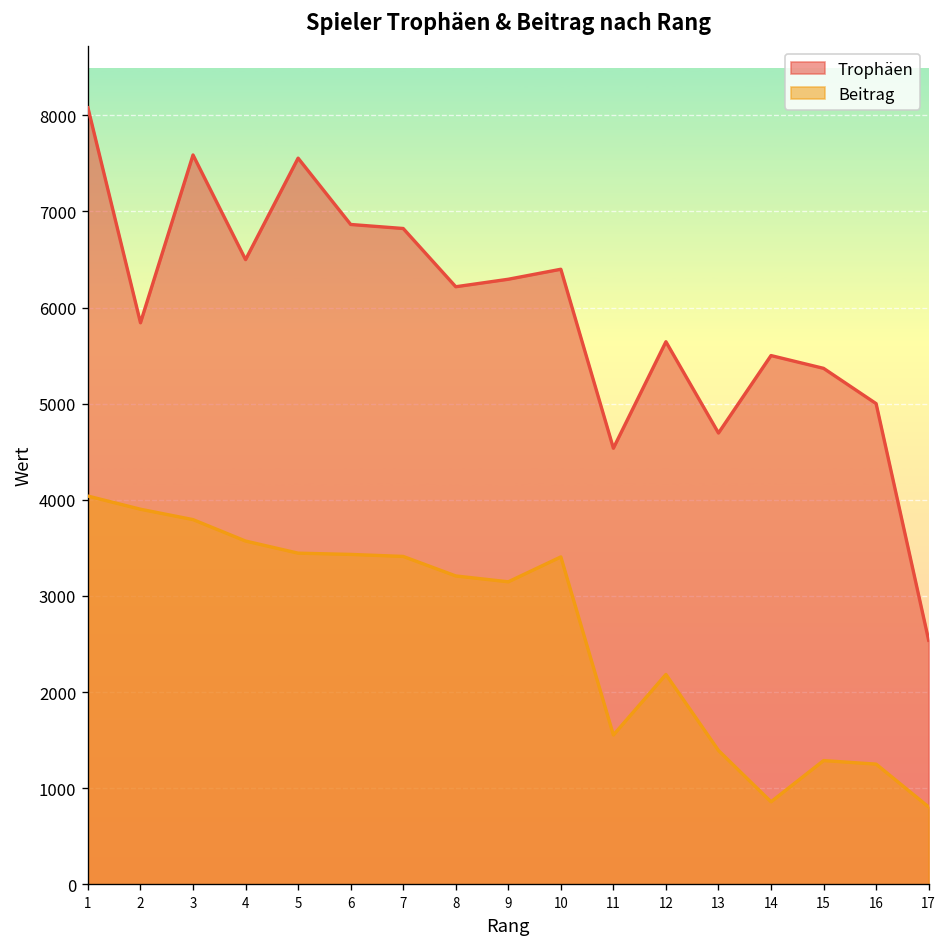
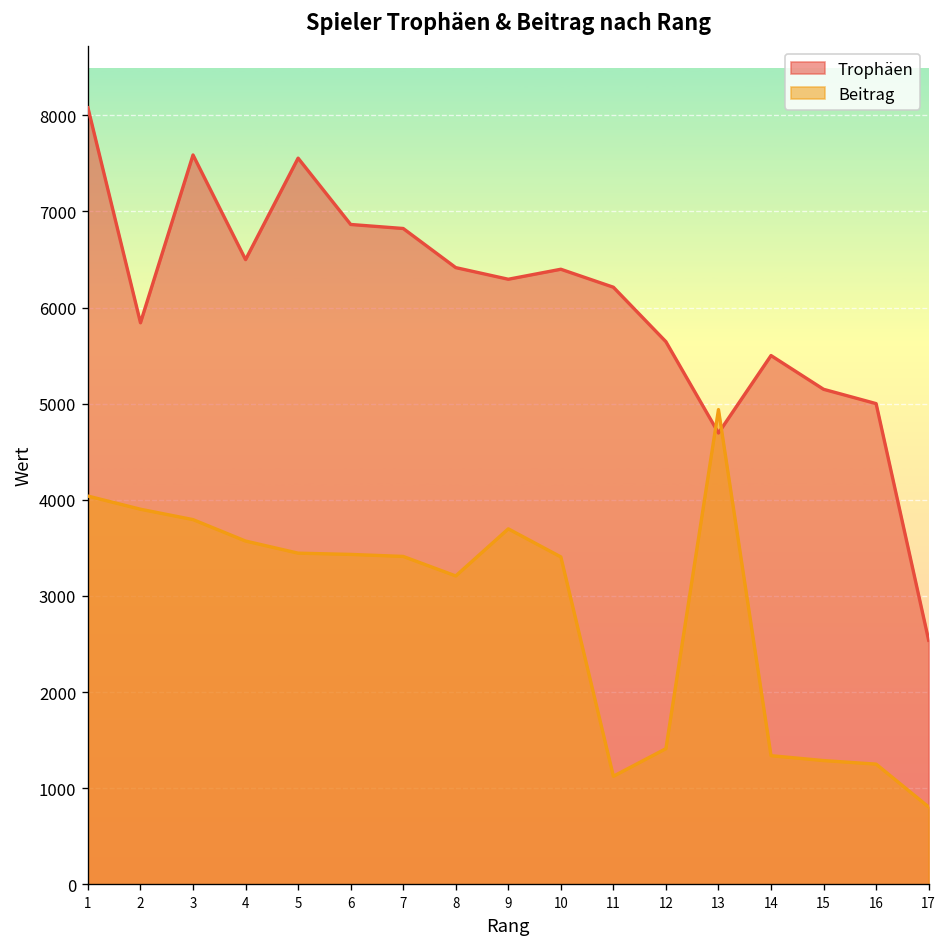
  {
    "Trophäen": {
      "1": 8100,
      "2": 5800,
      "3": 7600,
      "4": 6500,
      "5": 7600,
      "6": 6900,
      "7": 6800,
-     "8": 6200,
+     "8": 6400,
      "9": 6300,
      "10": 6400,
-     "11": 4500,
+     "11": 6200,
      "12": 5600,
      "13": 4700,
      "14": 5500,
-     "15": 5400,
+     "15": 5200,
      "16": 5000,
      "17": 2500
    },
    "Beitrag": {
      "1": 4000,
      "2": 3900,
      "3": 3800,
      "4": 3600,
      "5": 3400,
      "6": 3400,
      "7": 3400,
      "8": 3200,
-     "9": 3100,
+     "9": 3700,
      "10": 3400,
-     "11": 1600,
-     "12": 2200,
-     "13": 1400,
-     "14": 900,
+     "11": 1100,
+     "12": 1400,
+     "13": 4900,
+     "14": 1300,
      "15": 1300,
      "16": 1300,
      "17": 800
    }
  }
